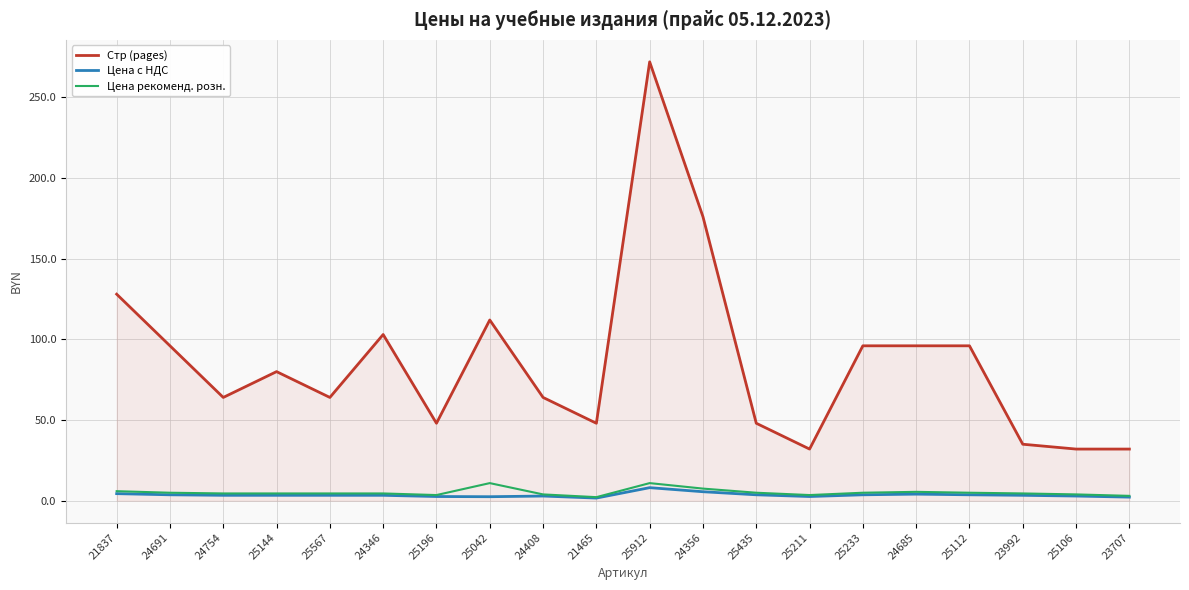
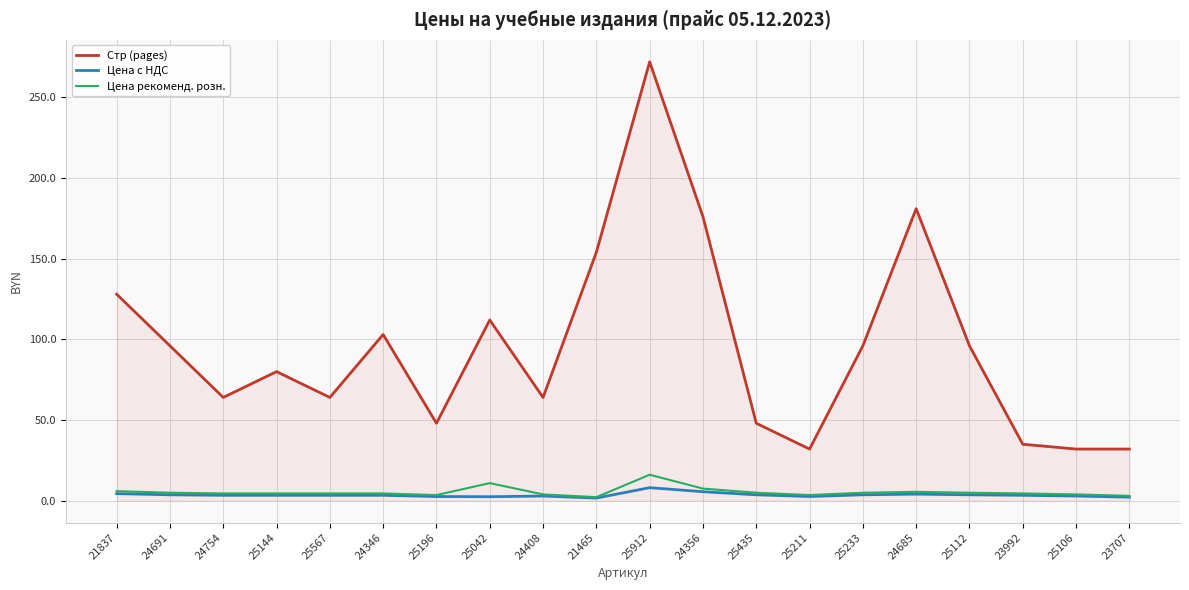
  {
    "Стр (pages)": {
      "21837": 128,
      "24691": 96,
      "24754": 64,
      "25144": 80,
      "25567": 64,
      "24346": 103,
      "25196": 48,
      "25042": 112,
      "24408": 64,
-     "21465": 48,
+     "21465": 154,
      "25912": 272,
      "24356": 176,
      "25435": 48,
      "25211": 32,
      "25233": 96,
-     "24685": 96,
+     "24685": 181,
      "25112": 96,
      "23992": 35,
      "25106": 32,
      "23707": 32
    },
    "Цена с НДС": {
      "25042": 2,
      "25912": 8,
      "24356": 6
    },
    "Цена рекоменд. розн.": {
      "25042": 11,
-     "25912": 11,
+     "25912": 16,
      "24356": 8
    }
  }
